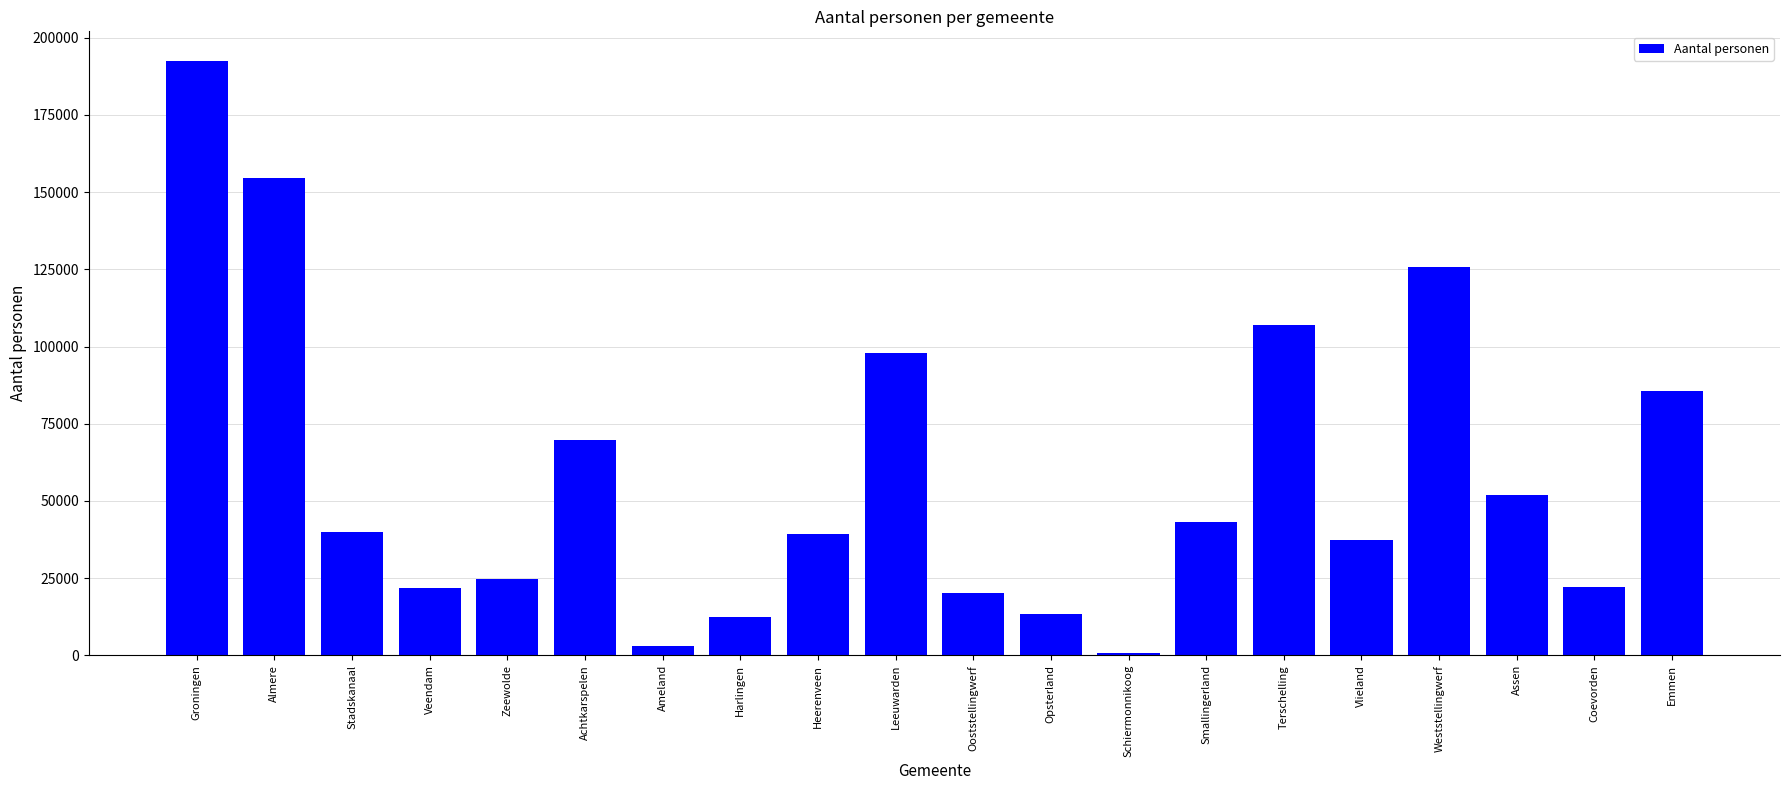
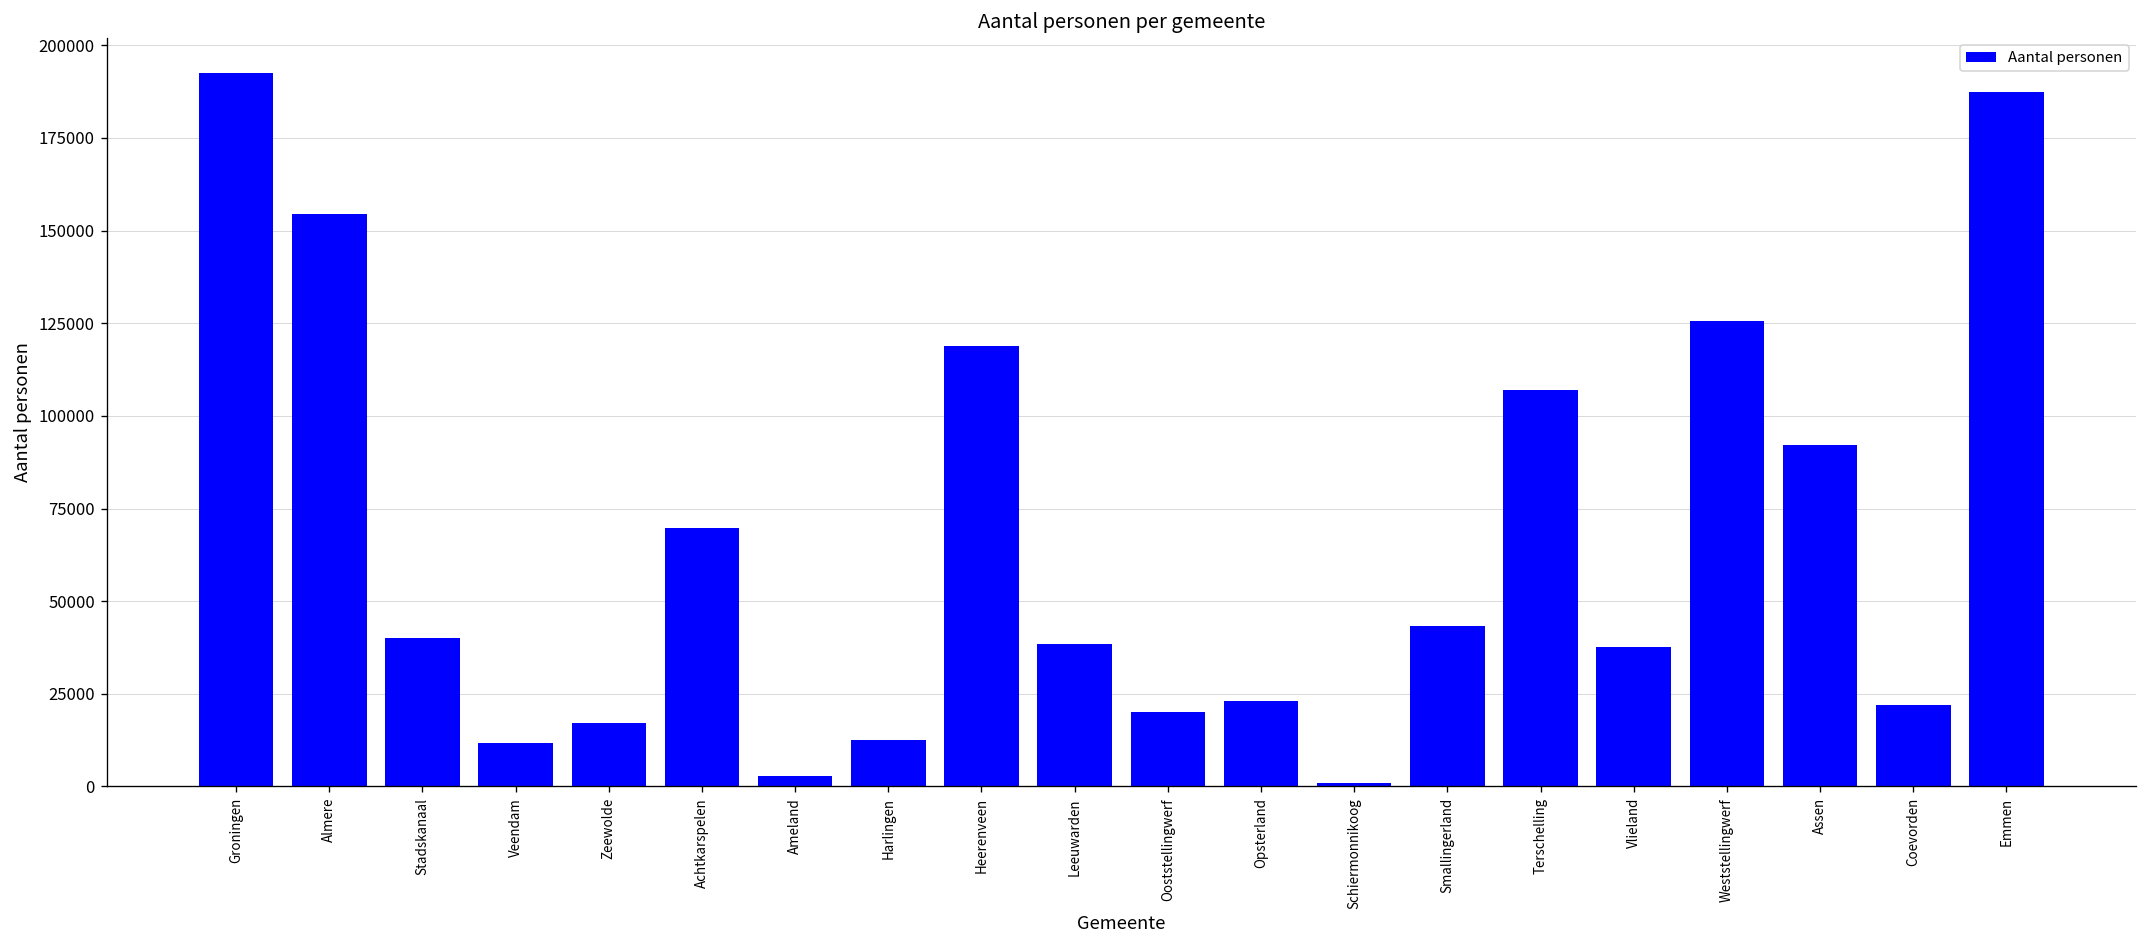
  {
    "Groningen": 192000,
    "Almere": 155000,
    "Stadskanaal": 40000,
-   "Veendam": 22000,
-   "Zeewolde": 25000,
+   "Veendam": 12000,
+   "Zeewolde": 17000,
    "Achtkarspelen": 70000,
    "Ameland": 3000,
    "Harlingen": 12000,
-   "Heerenveen": 39000,
-   "Leeuwarden": 98000,
+   "Heerenveen": 119000,
+   "Leeuwarden": 38000,
    "Ooststellingwerf": 20000,
-   "Opsterland": 13000,
+   "Opsterland": 23000,
    "Smallingerland": 43000,
    "Terschelling": 107000,
    "Vlieland": 38000,
    "Weststellingwerf": 126000,
-   "Assen": 52000,
+   "Assen": 92000,
    "Coevorden": 22000,
-   "Emmen": 85000
+   "Emmen": 187000
  }
